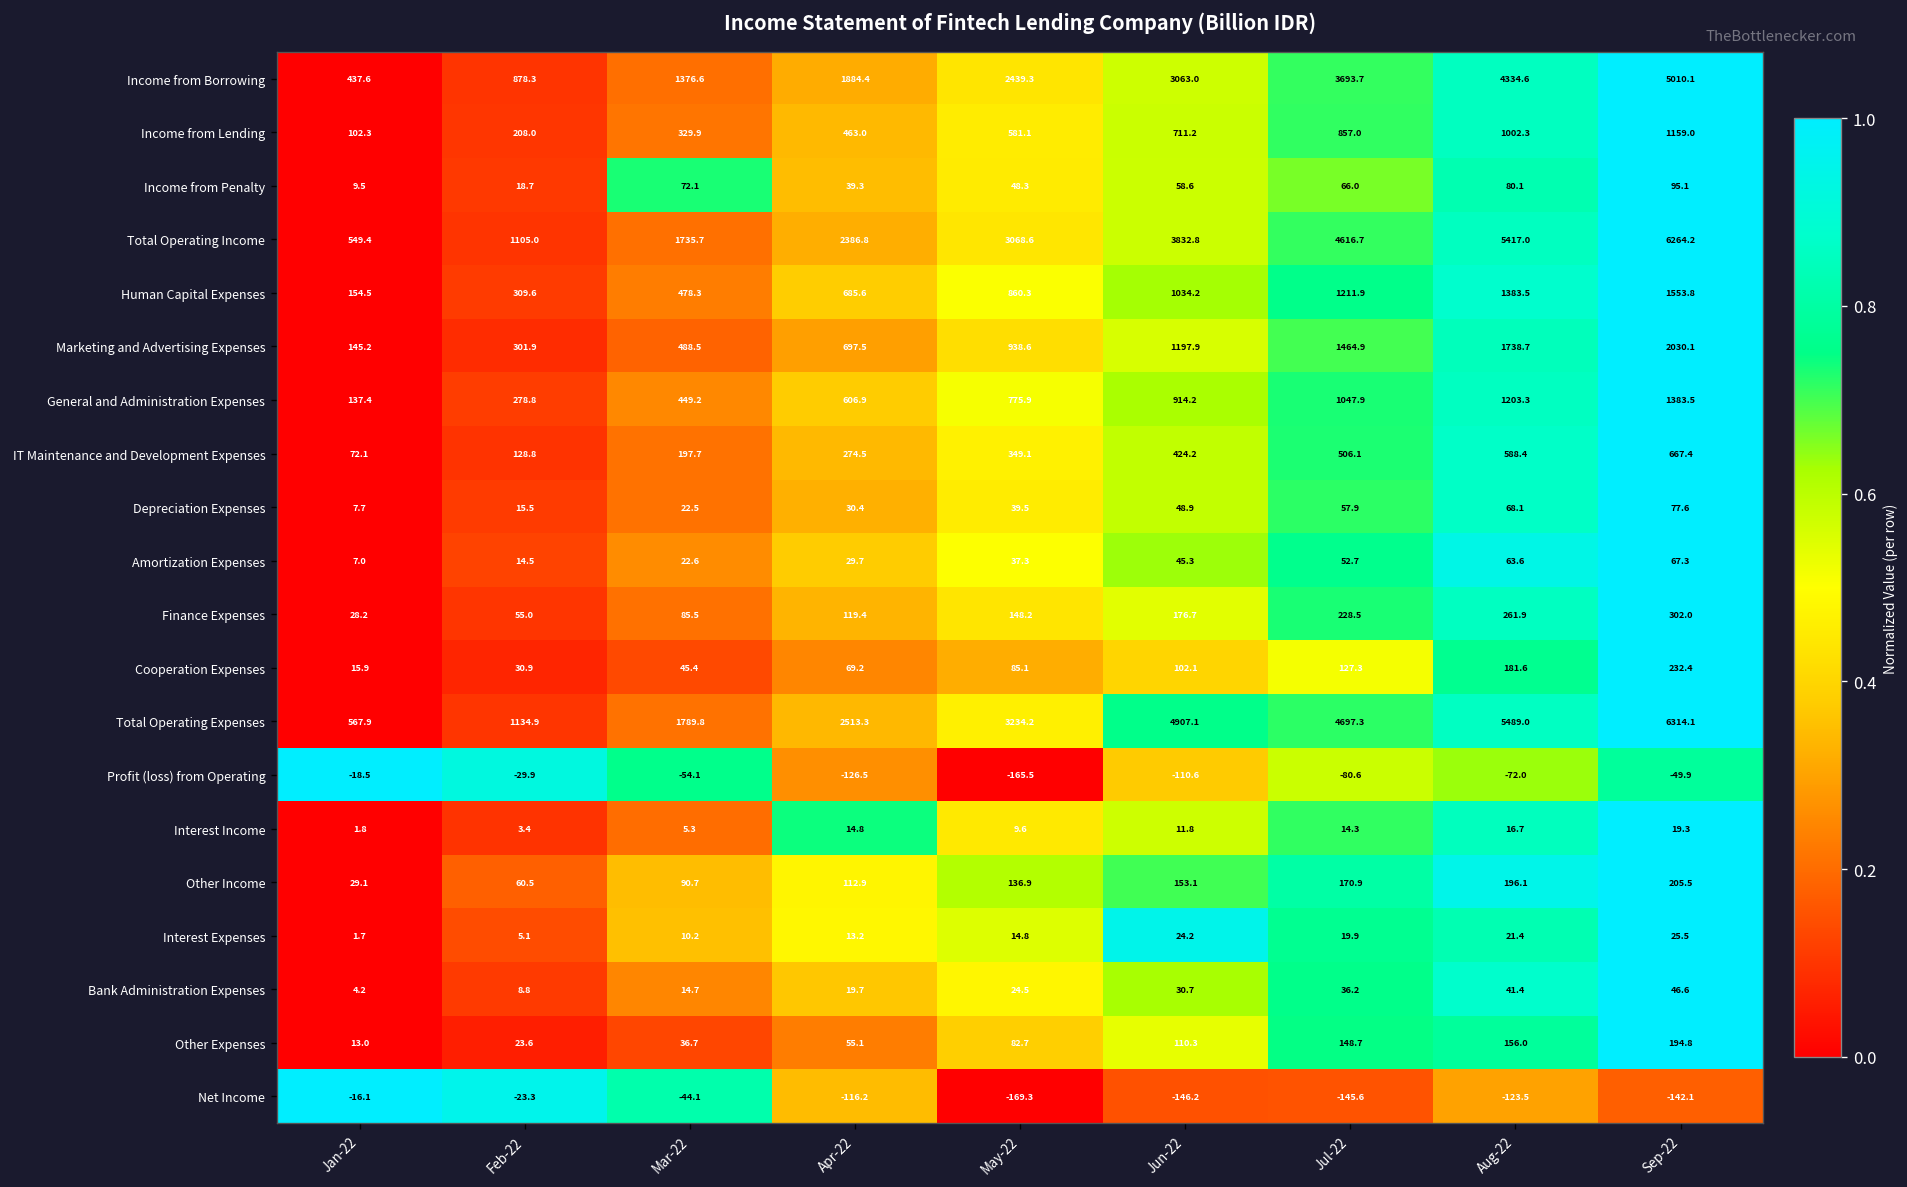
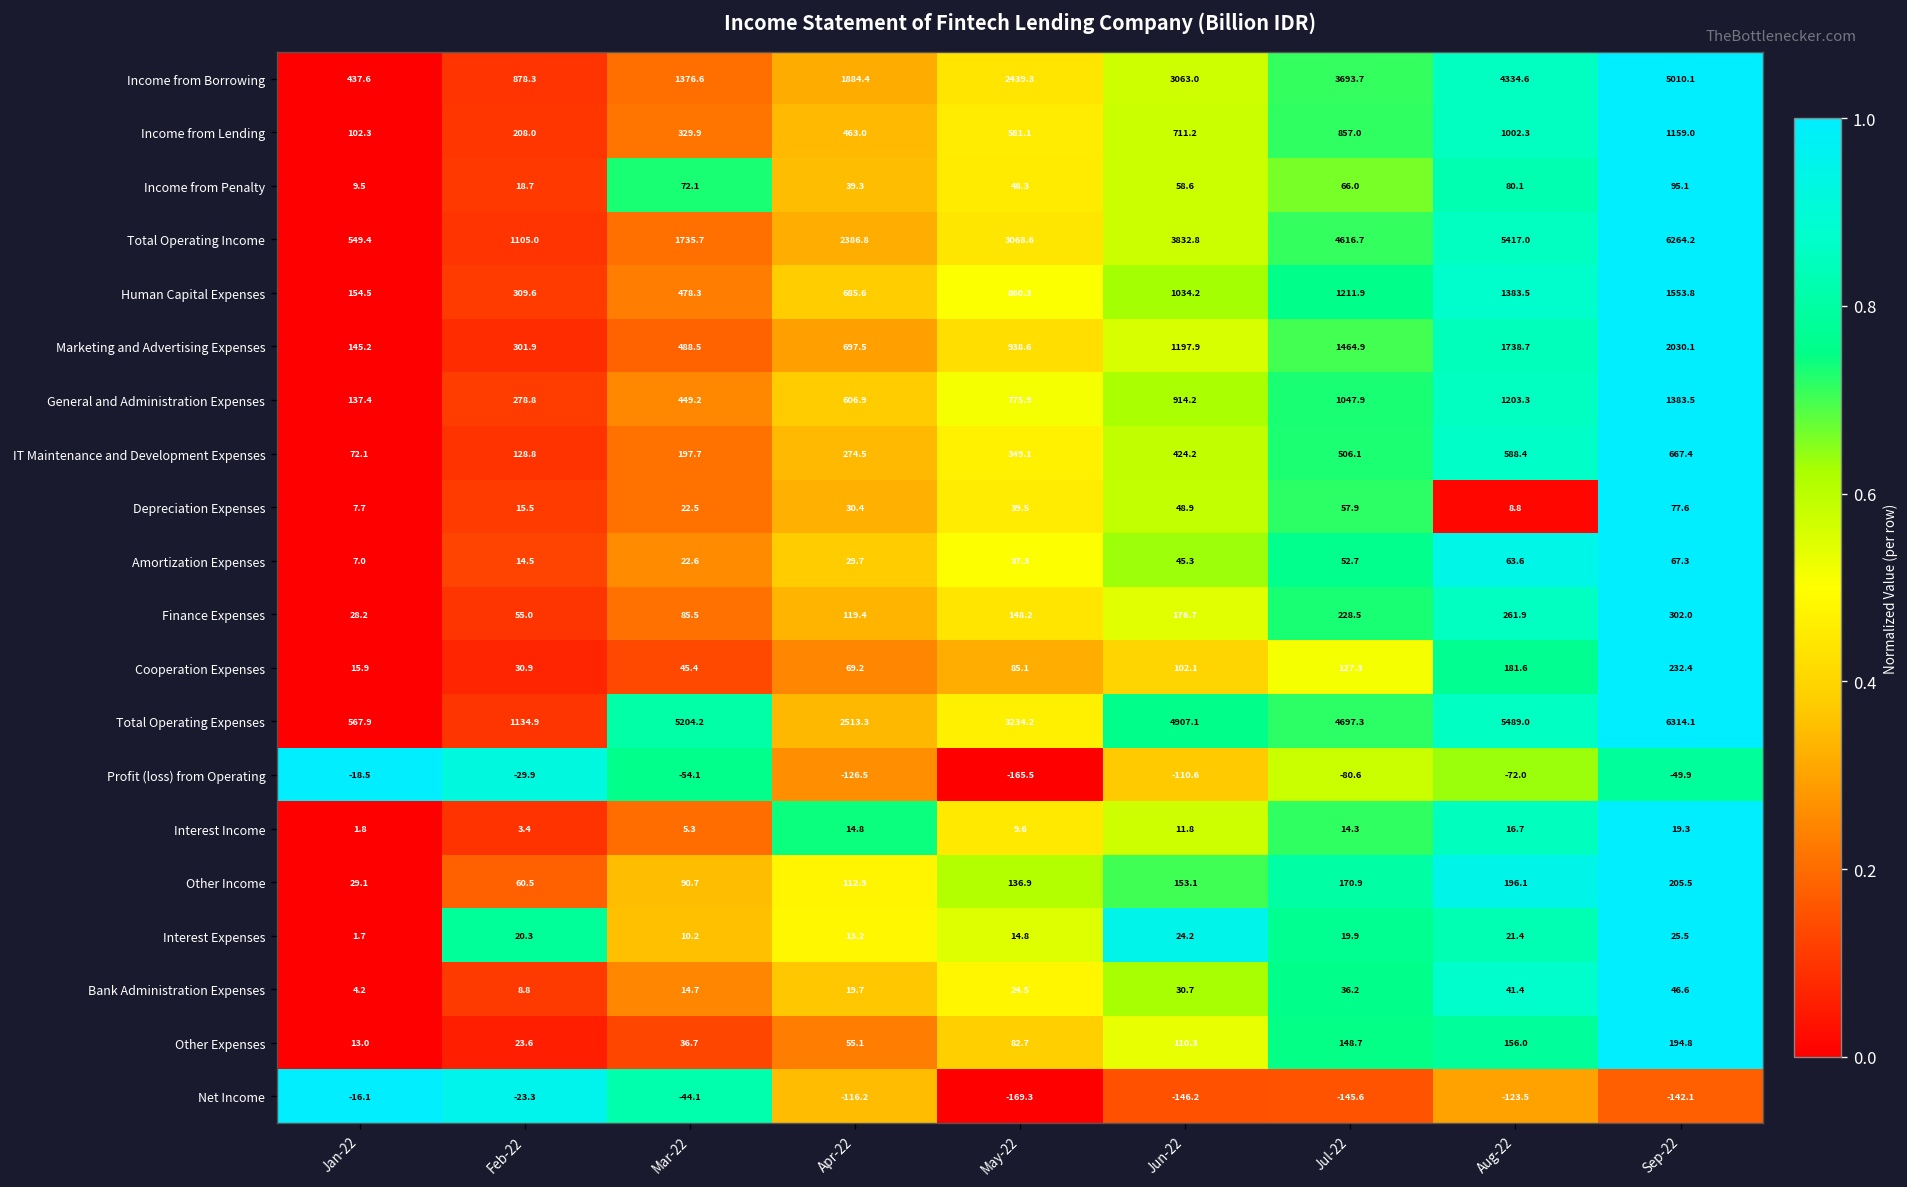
  {
    "Income from Borrowing": {
      "Jan-22": 437.6,
      "Feb-22": 878.3,
      "Mar-22": 1376.6,
      "Apr-22": 1884.4,
      "May-22": 2439.3,
      "Jun-22": 3063.0,
      "Jul-22": 3693.7,
      "Aug-22": 4334.6,
      "Sep-22": 5010.1
    },
    "Income from Lending": {
      "Jan-22": 102.3,
      "Feb-22": 208.0,
      "Mar-22": 329.9,
      "Apr-22": 463.0,
      "May-22": 581.1,
      "Jun-22": 711.2,
      "Jul-22": 857.0,
      "Aug-22": 1002.3,
      "Sep-22": 1159.0
    },
    "Income from Penalty": {
      "Jan-22": 9.5,
      "Feb-22": 18.7,
      "Mar-22": 72.1,
      "Apr-22": 39.3,
      "May-22": 48.3,
      "Jun-22": 58.6,
      "Jul-22": 66.0,
      "Aug-22": 80.1,
      "Sep-22": 95.1
    },
    "Total Operating Income": {
      "Jan-22": 549.4,
      "Feb-22": 1105.0,
      "Mar-22": 1735.7,
      "Apr-22": 2386.8,
      "May-22": 3068.6,
      "Jun-22": 3832.8,
      "Jul-22": 4616.7,
      "Aug-22": 5417.0,
      "Sep-22": 6264.2
    },
    "Human Capital Expenses": {
      "Jan-22": 154.5,
      "Feb-22": 309.6,
      "Mar-22": 478.3,
      "Apr-22": 685.6,
      "May-22": 860.3,
      "Jun-22": 1034.2,
      "Jul-22": 1211.9,
      "Aug-22": 1383.5,
      "Sep-22": 1553.8
    },
    "Marketing and Advertising Expenses": {
      "Jan-22": 145.2,
      "Feb-22": 301.9,
      "Mar-22": 488.5,
      "Apr-22": 697.5,
      "May-22": 938.6,
      "Jun-22": 1197.9,
      "Jul-22": 1464.9,
      "Aug-22": 1738.7,
      "Sep-22": 2030.1
    },
    "General and Administration Expenses": {
      "Jan-22": 137.4,
      "Feb-22": 278.8,
      "Mar-22": 449.2,
      "Apr-22": 606.9,
      "May-22": 775.9,
      "Jun-22": 914.2,
      "Jul-22": 1047.9,
      "Aug-22": 1203.3,
      "Sep-22": 1383.5
    },
    "IT Maintenance and Development Expenses": {
      "Jan-22": 72.1,
      "Feb-22": 128.8,
      "Mar-22": 197.7,
      "Apr-22": 274.5,
      "May-22": 349.1,
      "Jun-22": 424.2,
      "Jul-22": 506.1,
      "Aug-22": 588.4,
      "Sep-22": 667.4
    },
    "Depreciation Expenses": {
      "Jan-22": 7.7,
      "Feb-22": 15.5,
      "Mar-22": 22.5,
      "Apr-22": 30.4,
      "May-22": 39.5,
      "Jun-22": 48.9,
      "Jul-22": 57.9,
-     "Aug-22": 68.1,
+     "Aug-22": 8.8,
      "Sep-22": 77.6
    },
    "Amortization Expenses": {
      "Jan-22": 7.0,
      "Feb-22": 14.5,
      "Mar-22": 22.6,
      "Apr-22": 29.7,
      "May-22": 37.3,
      "Jun-22": 45.3,
      "Jul-22": 52.7,
      "Aug-22": 63.6,
      "Sep-22": 67.3
    },
    "Finance Expenses": {
      "Jan-22": 28.2,
      "Feb-22": 55.0,
      "Mar-22": 85.5,
      "Apr-22": 119.4,
      "May-22": 148.2,
      "Jun-22": 176.7,
      "Jul-22": 228.5,
      "Aug-22": 261.9,
      "Sep-22": 302.0
    },
    "Cooperation Expenses": {
      "Jan-22": 15.9,
      "Feb-22": 30.9,
      "Mar-22": 45.4,
      "Apr-22": 69.2,
      "May-22": 85.1,
      "Jun-22": 102.1,
      "Jul-22": 127.3,
      "Aug-22": 181.6,
      "Sep-22": 232.4
    },
    "Total Operating Expenses": {
      "Jan-22": 567.9,
      "Feb-22": 1134.9,
-     "Mar-22": 1789.8,
+     "Mar-22": 5204.2,
      "Apr-22": 2513.3,
      "May-22": 3234.2,
      "Jun-22": 4907.1,
      "Jul-22": 4697.3,
      "Aug-22": 5489.0,
      "Sep-22": 6314.1
    },
    "Profit (loss) from Operating": {
      "Jan-22": -18.5,
      "Feb-22": -29.9,
      "Mar-22": -54.1,
      "Apr-22": -126.5,
      "May-22": -165.5,
      "Jun-22": -110.6,
      "Jul-22": -80.6,
      "Aug-22": -72.0,
      "Sep-22": -49.9
    },
    "Interest Income": {
      "Jan-22": 1.8,
      "Feb-22": 3.4,
      "Mar-22": 5.3,
      "Apr-22": 14.8,
      "May-22": 9.6,
      "Jun-22": 11.8,
      "Jul-22": 14.3,
      "Aug-22": 16.7,
      "Sep-22": 19.3
    },
    "Other Income": {
      "Jan-22": 29.1,
      "Feb-22": 60.5,
      "Mar-22": 90.7,
      "Apr-22": 112.9,
      "May-22": 136.9,
      "Jun-22": 153.1,
      "Jul-22": 170.9,
      "Aug-22": 196.1,
      "Sep-22": 205.5
    },
    "Interest Expenses": {
      "Jan-22": 1.7,
-     "Feb-22": 5.1,
+     "Feb-22": 20.3,
      "Mar-22": 10.2,
      "Apr-22": 13.2,
      "May-22": 14.8,
      "Jun-22": 24.2,
      "Jul-22": 19.9,
      "Aug-22": 21.4,
      "Sep-22": 25.5
    },
    "Bank Administration Expenses": {
      "Jan-22": 4.2,
      "Feb-22": 8.8,
      "Mar-22": 14.7,
      "Apr-22": 19.7,
      "May-22": 24.5,
      "Jun-22": 30.7,
      "Jul-22": 36.2,
      "Aug-22": 41.4,
      "Sep-22": 46.6
    },
    "Other Expenses": {
      "Jan-22": 13.0,
      "Feb-22": 23.6,
      "Mar-22": 36.7,
      "Apr-22": 55.1,
      "May-22": 82.7,
      "Jun-22": 110.3,
      "Jul-22": 148.7,
      "Aug-22": 156.0,
      "Sep-22": 194.8
    },
    "Net Income": {
      "Jan-22": -16.1,
      "Feb-22": -23.3,
      "Mar-22": -44.1,
      "Apr-22": -116.2,
      "May-22": -169.3,
      "Jun-22": -146.2,
      "Jul-22": -145.6,
      "Aug-22": -123.5,
      "Sep-22": -142.1
    }
  }
